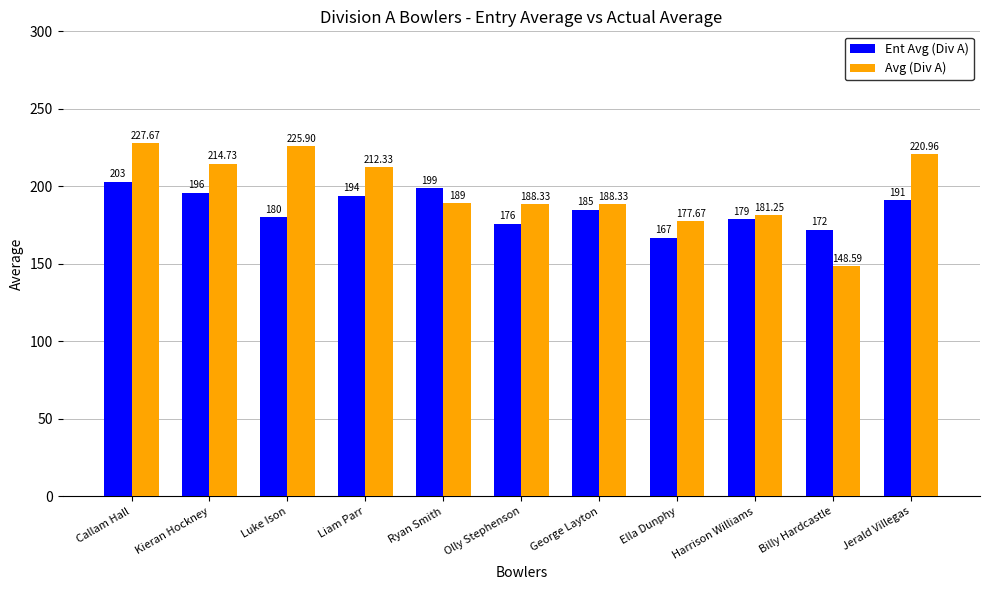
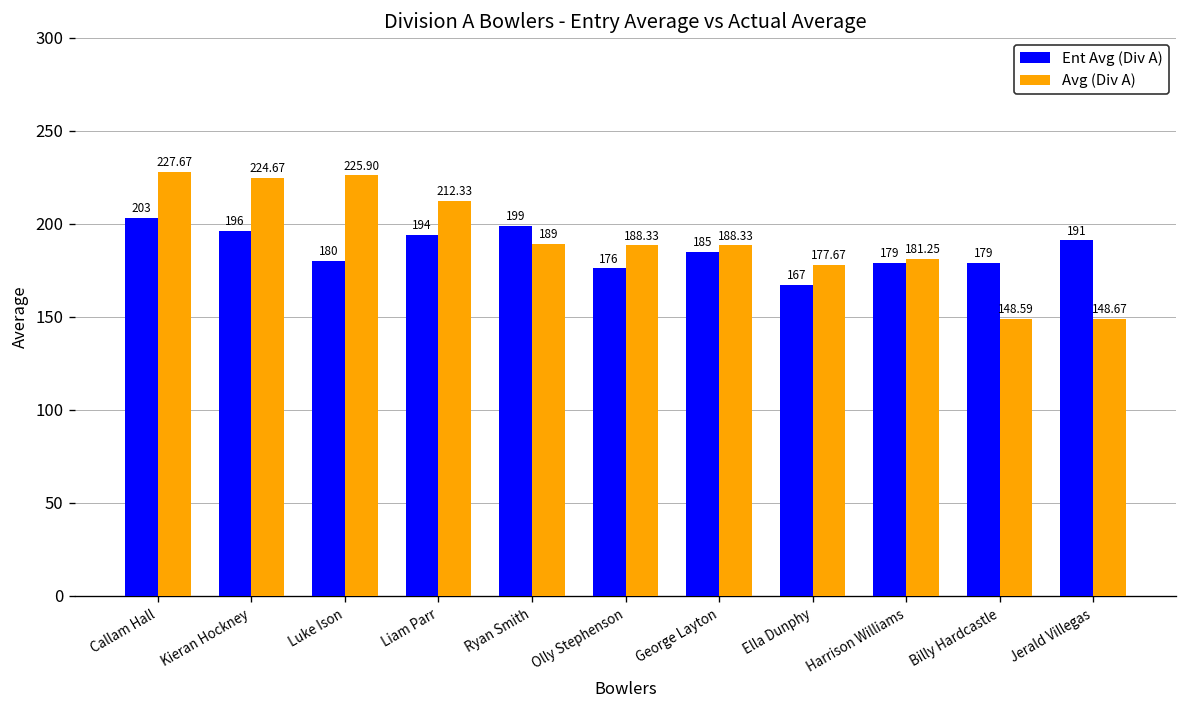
  {
    "Ent Avg (Div A)": {
      "Callam Hall": 203,
      "Kieran Hockney": 196,
      "Luke Ison": 180,
      "Liam Parr": 194,
      "Ryan Smith": 199,
      "Olly Stephenson": 176,
      "George Layton": 185,
      "Ella Dunphy": 167,
      "Harrison Williams": 179,
-     "Billy Hardcastle": 172,
+     "Billy Hardcastle": 179,
      "Jerald Villegas": 191
    },
    "Avg (Div A)": {
      "Callam Hall": 227.67,
-     "Kieran Hockney": 214.73,
+     "Kieran Hockney": 224.67,
      "Luke Ison": 225.90,
      "Liam Parr": 212.33,
      "Ryan Smith": 189,
      "Olly Stephenson": 188.33,
      "George Layton": 188.33,
      "Ella Dunphy": 177.67,
      "Harrison Williams": 181.25,
      "Billy Hardcastle": 148.59,
-     "Jerald Villegas": 220.96
+     "Jerald Villegas": 148.67
    }
  }
